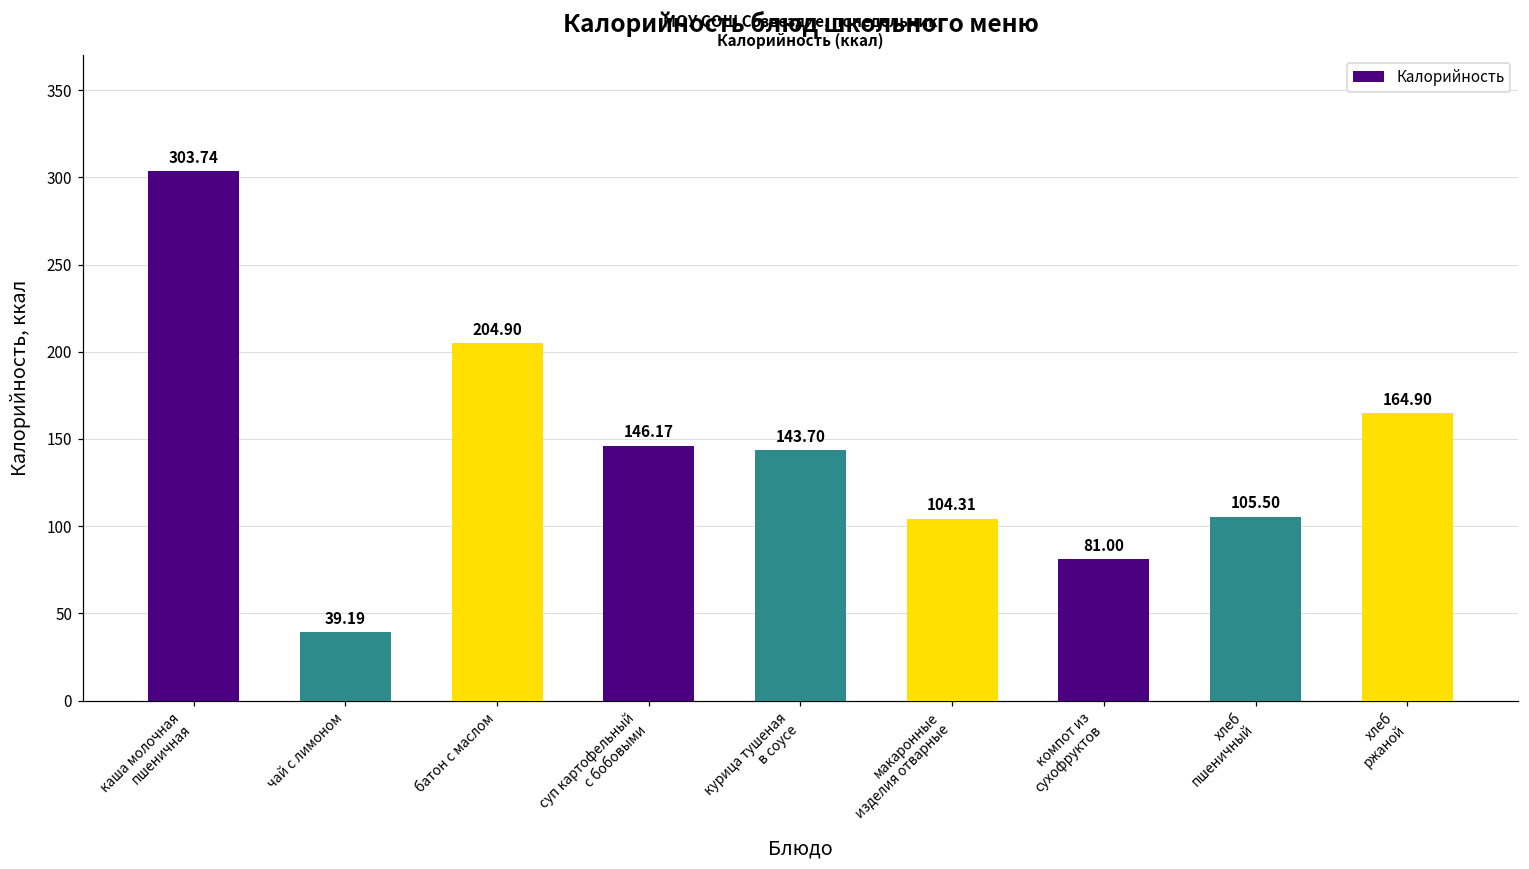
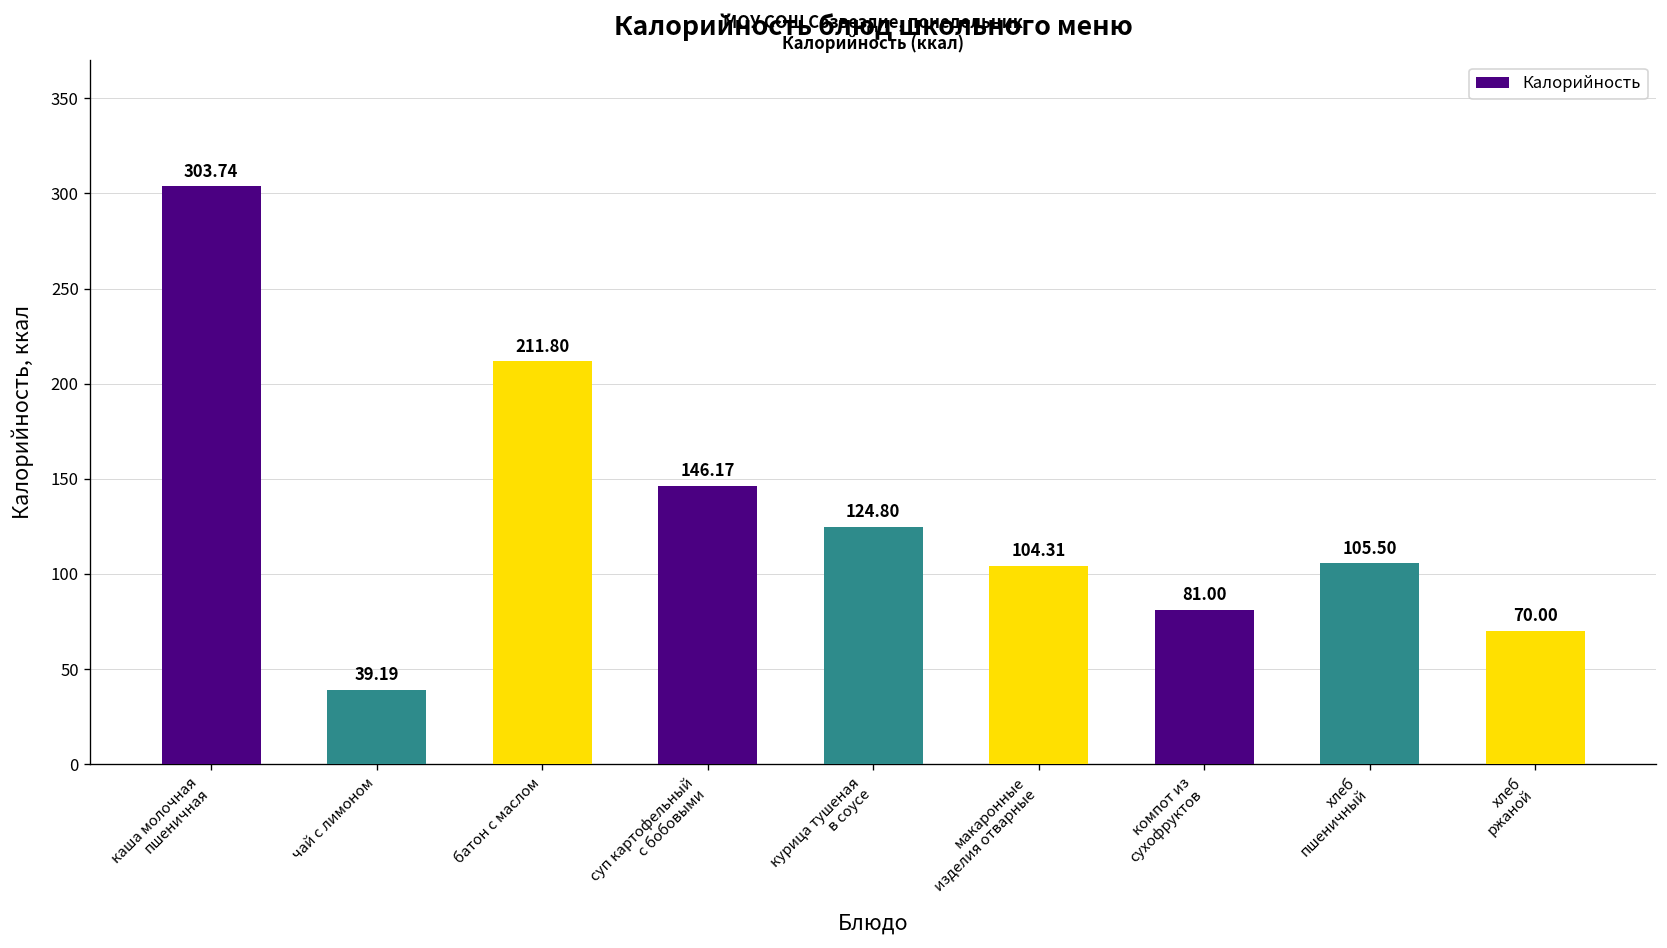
  {
    "каша молочная пшеничная": 303.74,
    "чай с лимоном": 39.19,
-   "батон с маслом": 204.90,
+   "батон с маслом": 211.80,
    "суп картофельный с бобовыми": 146.17,
-   "курица тушеная в соусе": 143.70,
+   "курица тушеная в соусе": 124.80,
    "макаронные изделия отварные": 104.31,
    "компот из сухофруктов": 81.00,
    "хлеб пшеничный": 105.50,
-   "хлеб ржаной": 164.90
+   "хлеб ржаной": 70.00
  }
